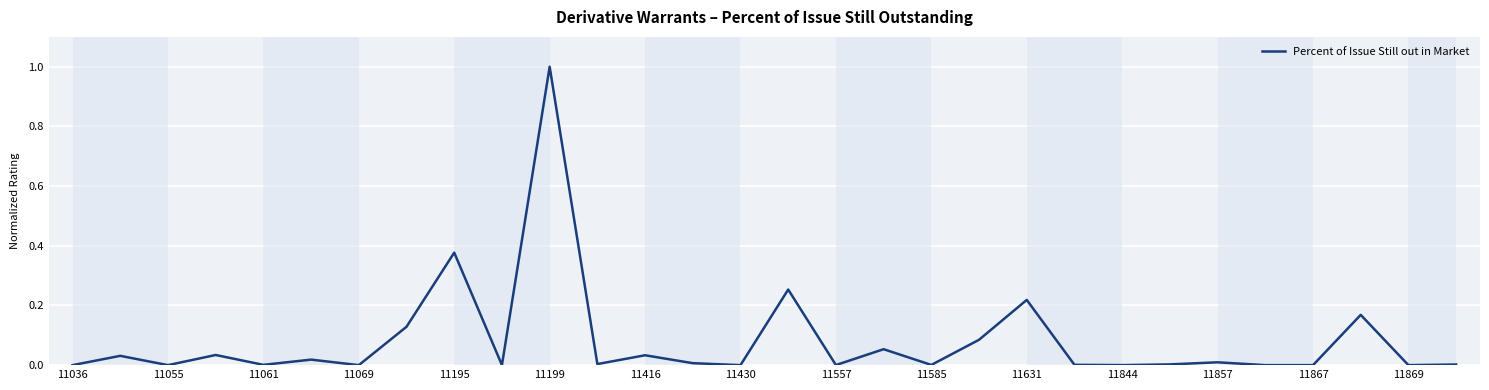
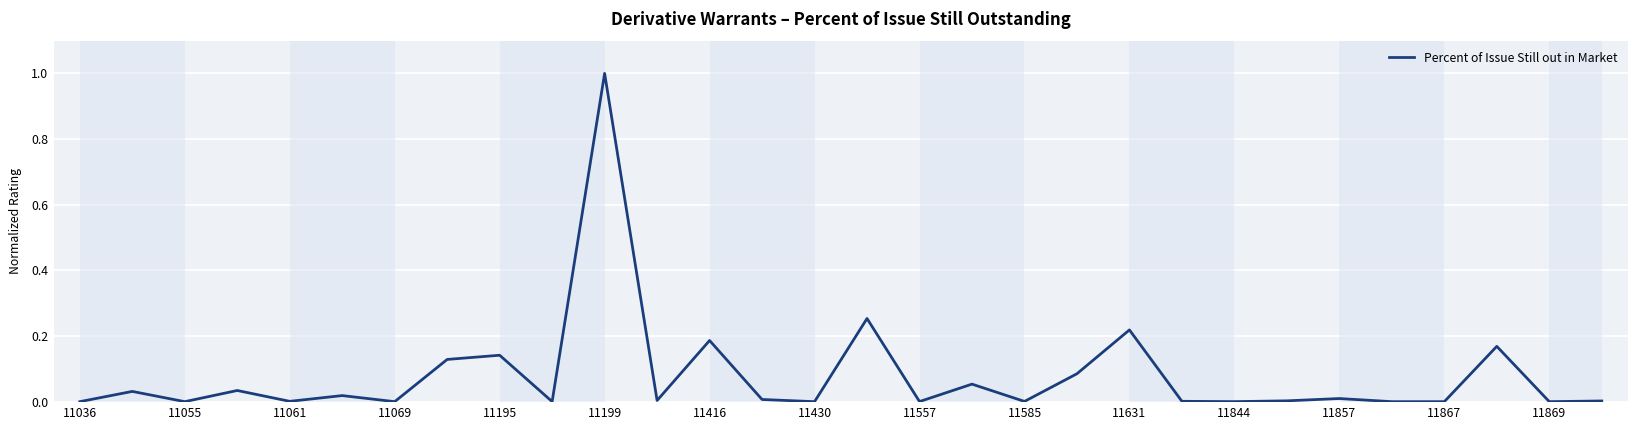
  {
    "11036": 0.00,
    "11055": 0.00,
    "11061": 0.00,
    "11069": 0.00,
-   "11195": 0.38,
+   "11195": 0.14,
    "11199": 1.00,
-   "11416": 0.03,
+   "11416": 0.19,
    "11430": 0.00,
    "11557": 0.00,
    "11585": 0.00,
    "11631": 0.22,
    "11844": 0.00,
    "11857": 0.01,
    "11867": 0.00,
    "11869": 0.00
  }
